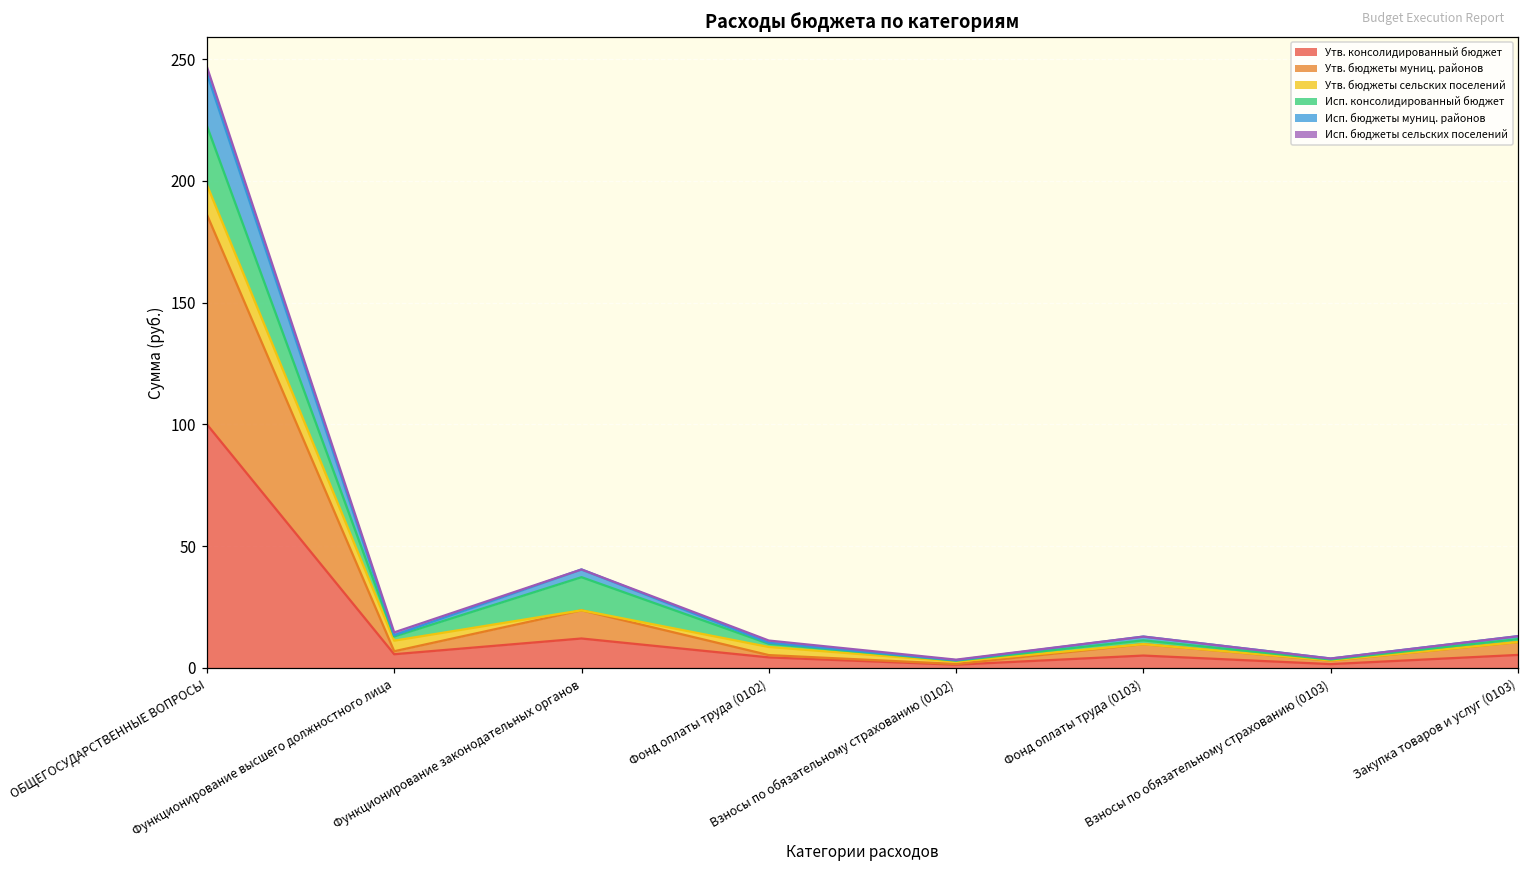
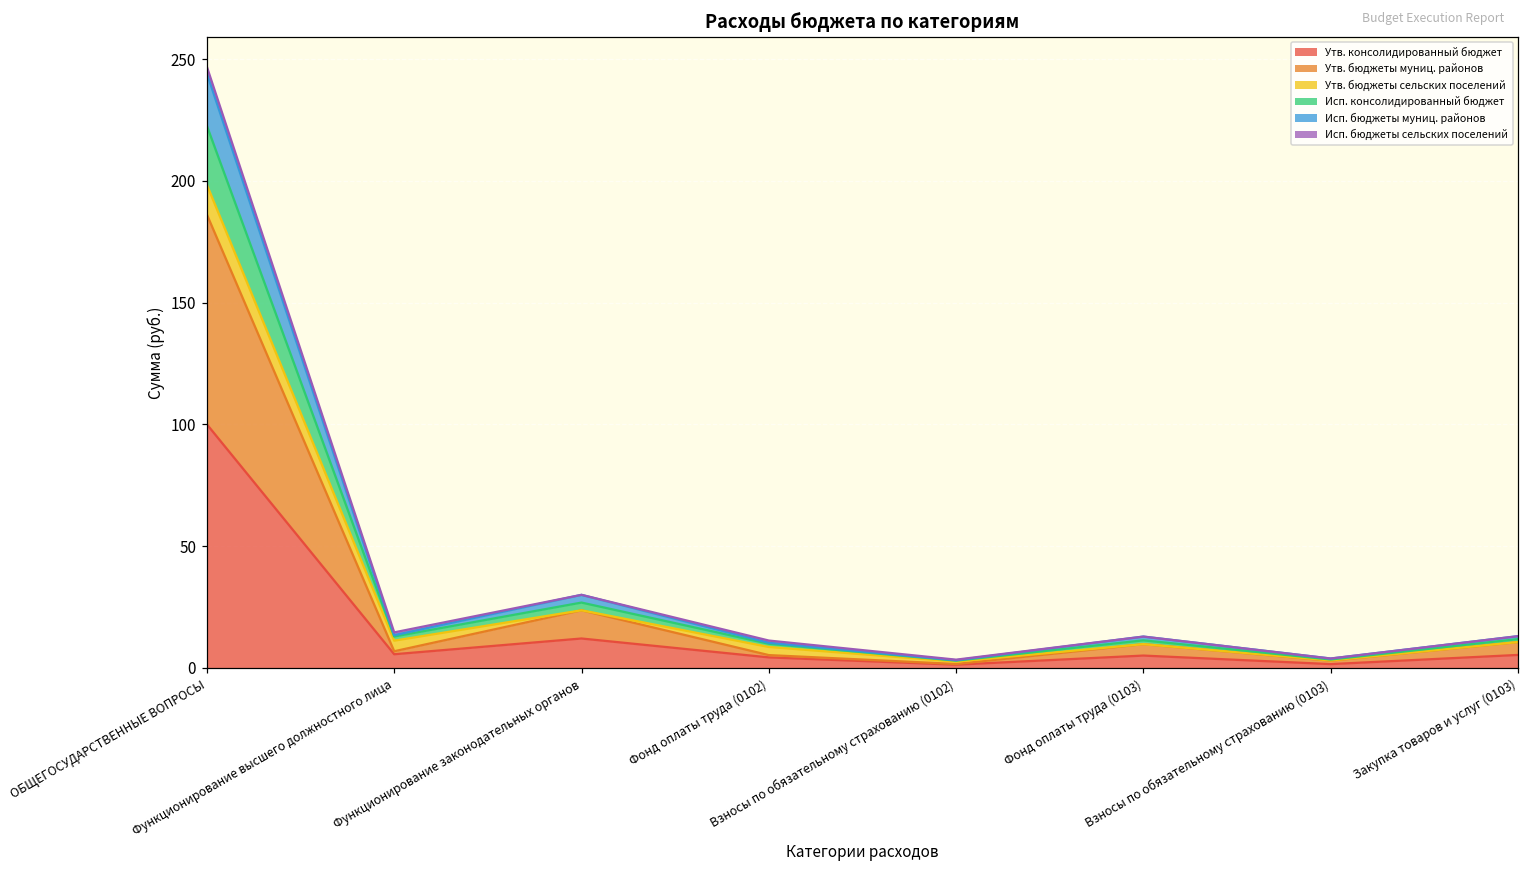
  {
    "Утв. бюджеты сельских поселений": {
      "ОБЩЕГОСУДАРСТВЕННЫЕ ВОПРОСЫ": 12,
      "Функционирование высшего должностного лица": 4,
      "Фонд оплаты труда (0102)": 3
    },
    "Исп. консолидированный бюджет": {
      "ОБЩЕГОСУДАРСТВЕННЫЕ ВОПРОСЫ": 24,
-     "Функционирование законодательных органов": 14,
+     "Функционирование законодательных органов": 3,
      "Фонд оплаты труда (0103)": 2,
      "Закупка товаров и услуг (0103)": 1
    },
    "Исп. бюджеты муниц. районов": {
      "ОБЩЕГОСУДАРСТВЕННЫЕ ВОПРОСЫ": 22
    },
    "Исп. бюджеты сельских поселений": {
      "ОБЩЕГОСУДАРСТВЕННЫЕ ВОПРОСЫ": 3
    }
  }
